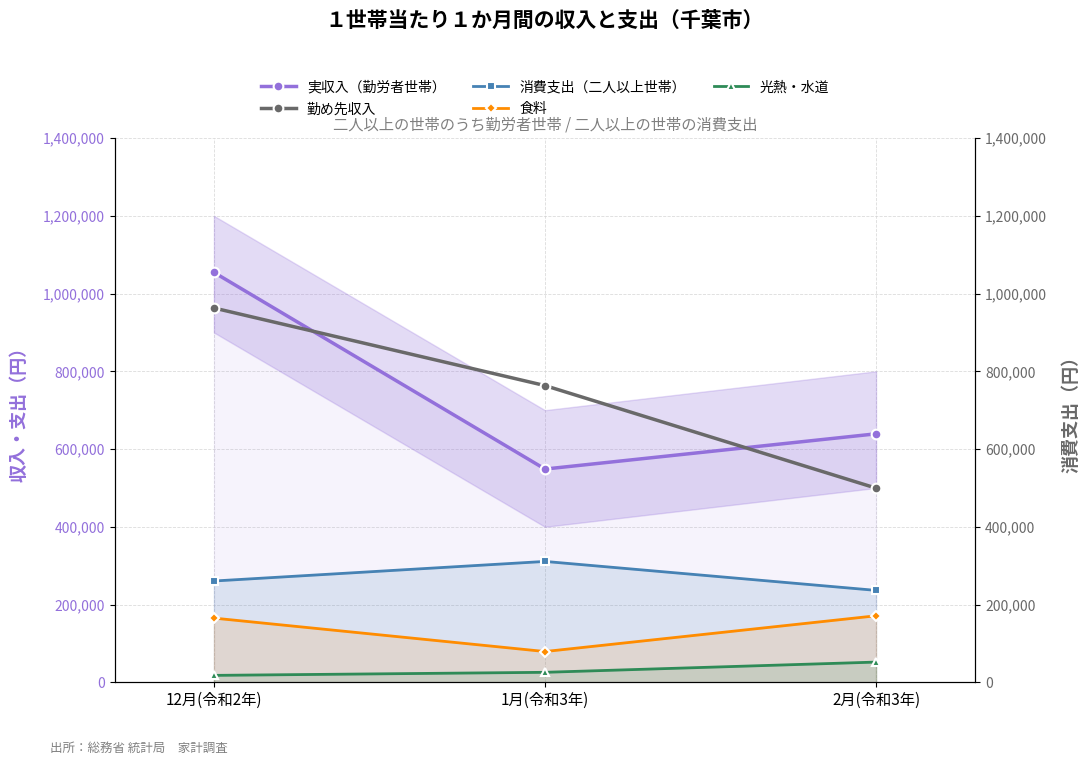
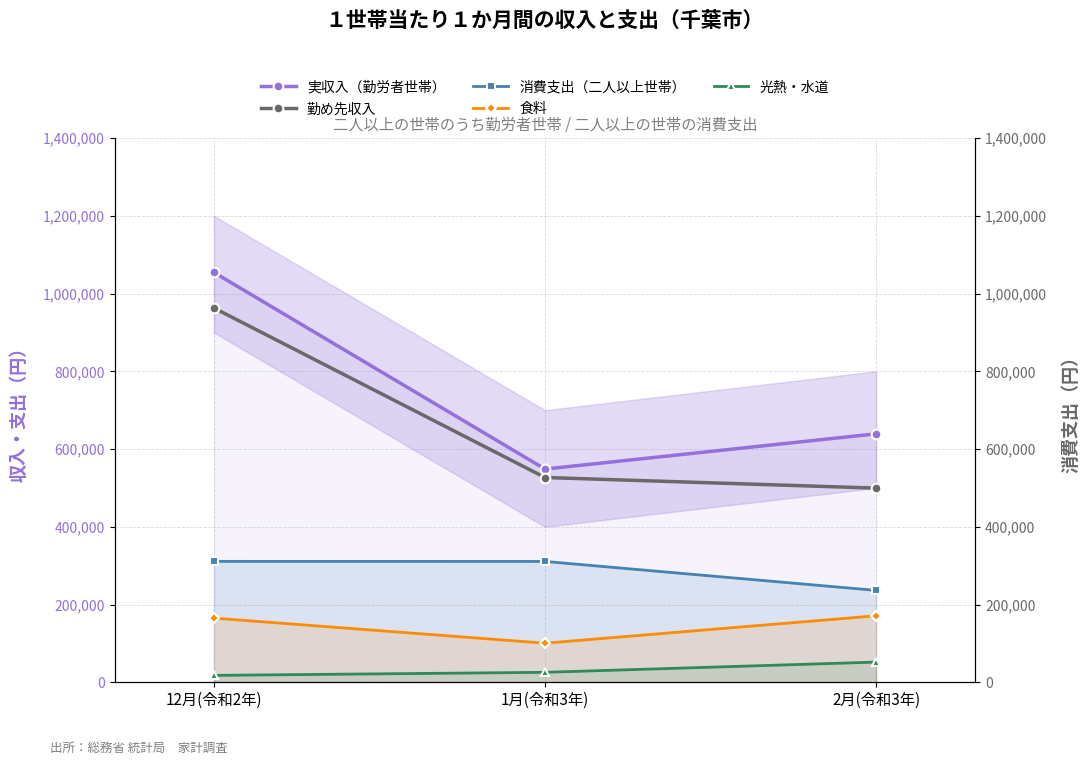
  {
    "消費支出（二人以上世帯）": {
-     "12月(令和2年)": "260,000",
+     "12月(令和2年)": "310,000",
      "1月(令和3年)": "310,000",
      "2月(令和3年)": "240,000"
    },
    "食料": {
      "12月(令和2年)": "170,000",
-     "1月(令和3年)": "80,000",
+     "1月(令和3年)": "100,000",
      "2月(令和3年)": "170,000"
    },
    "光熱・水道": {
      "12月(令和2年)": "20,000",
      "1月(令和3年)": "30,000",
      "2月(令和3年)": "50,000"
    },
    "勤め先収入": {
      "12月(令和2年)": "960,000",
-     "1月(令和3年)": "760,000",
+     "1月(令和3年)": "530,000",
      "2月(令和3年)": "500,000"
    }
  }
